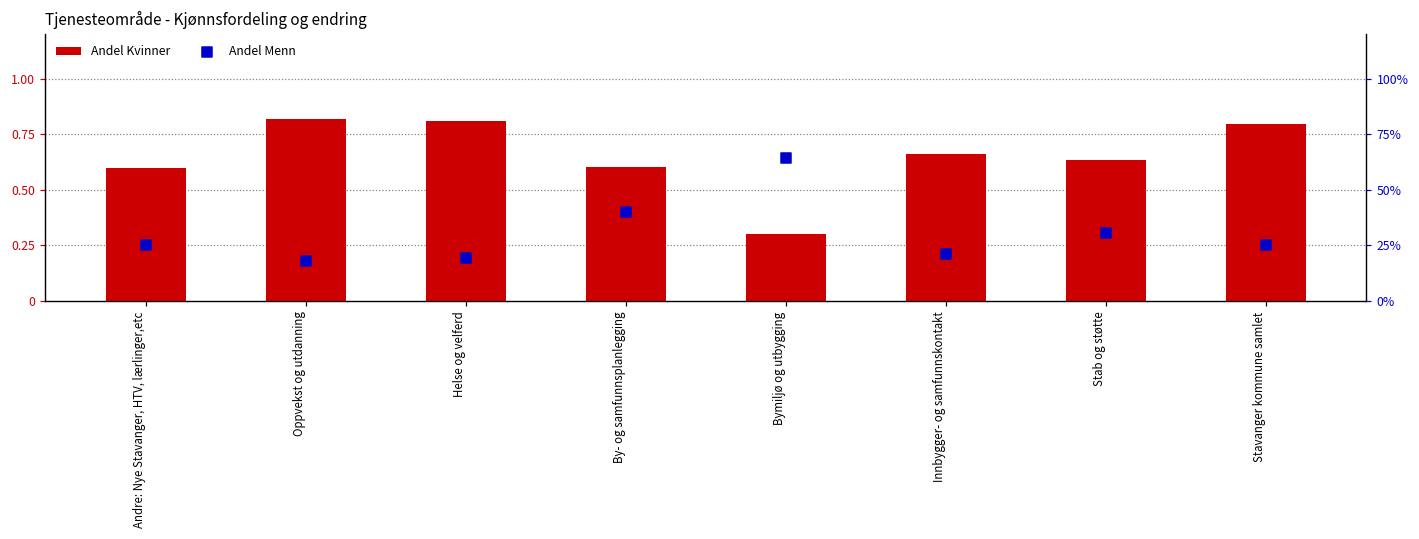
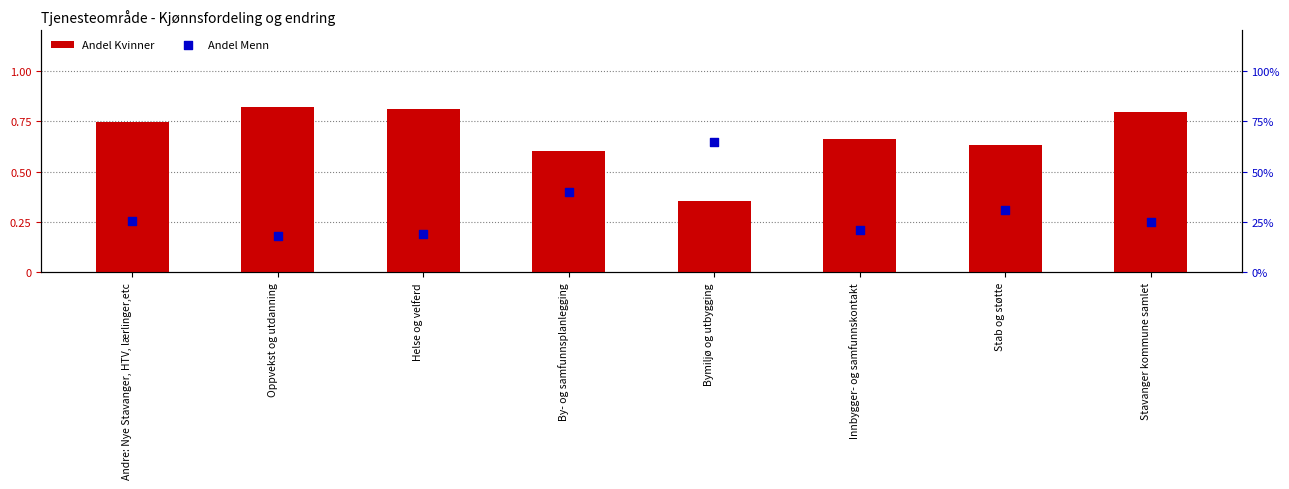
  {
    "Andel Kvinner": {
-     "Andre: Nye Stavanger, HTV, lærlinger,etc": 0.60,
+     "Andre: Nye Stavanger, HTV, lærlinger,etc": 0.75,
      "Oppvekst og utdanning": 0.82,
      "Helse og velferd": 0.81,
      "By- og samfunnsplanlegging": 0.60,
-     "Bymiljø og utbygging": 0.30,
+     "Bymiljø og utbygging": 0.36,
      "Innbygger- og samfunnskontakt": 0.66,
      "Stab og støtte": 0.63,
      "Stavanger kommune samlet": 0.80
    }
  }
